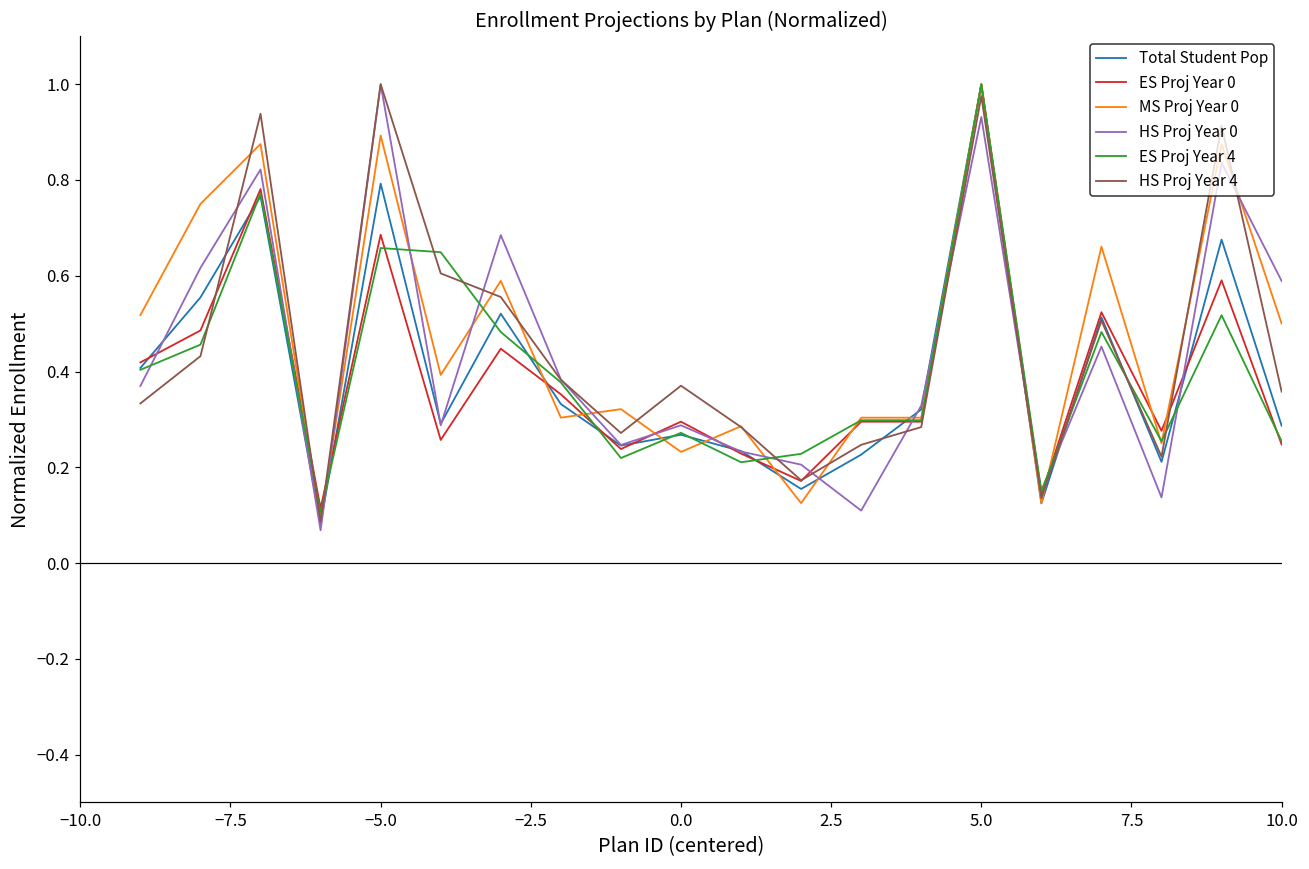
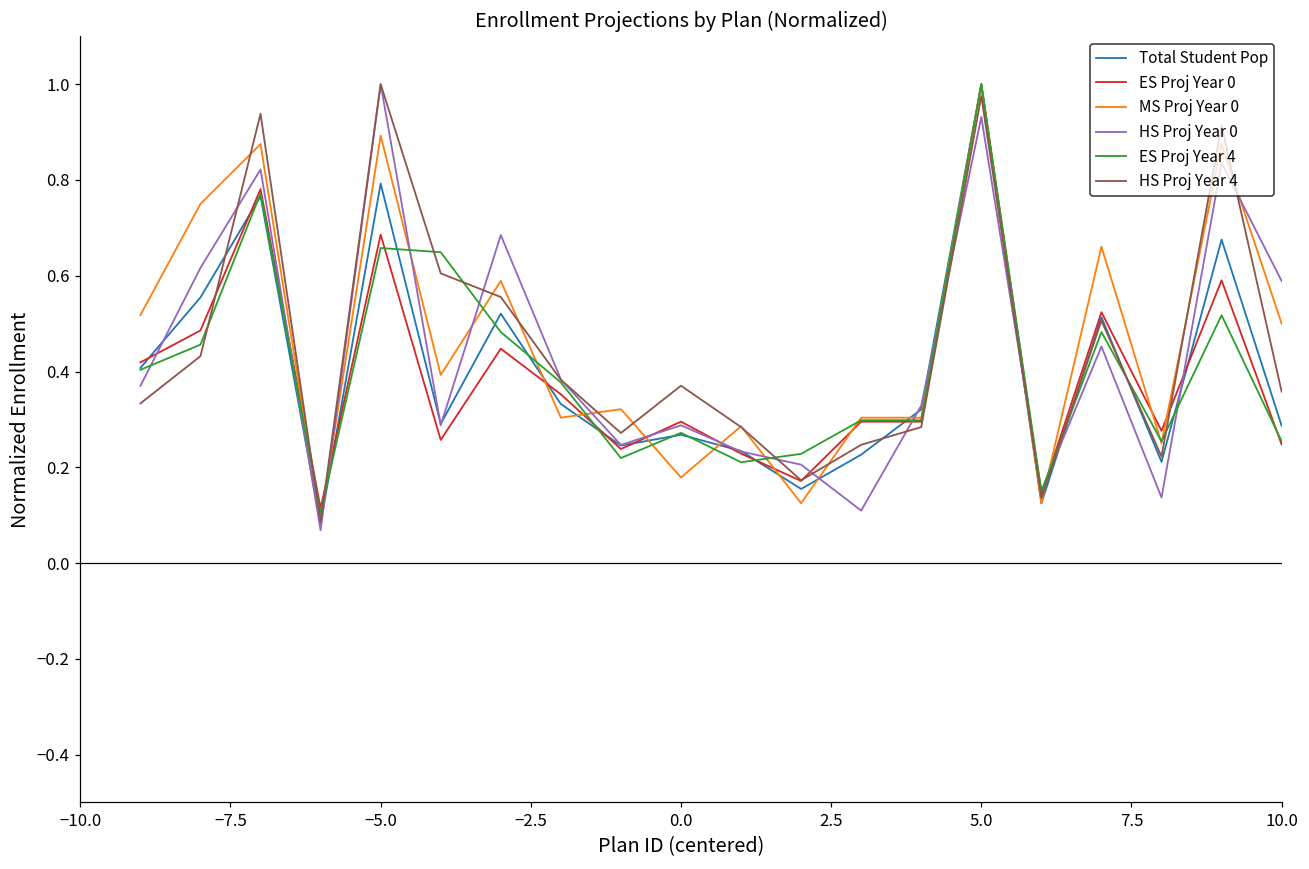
  {
    "Total Student Pop": {
      "−5.0": 0.79,
      "10.0": 0.29
    },
    "ES Proj Year 0": {
      "−5.0": 0.69,
      "0.0": 0.30,
      "10.0": 0.25
    },
    "MS Proj Year 0": {
      "−5.0": 0.89,
-     "0.0": 0.23,
+     "0.0": 0.18,
      "10.0": 0.50
    },
    "HS Proj Year 0": {
      "0.0": 0.29,
      "5.0": 0.93,
      "10.0": 0.59
    },
    "ES Proj Year 4": {
      "−5.0": 0.66,
      "10.0": 0.25
    },
    "HS Proj Year 4": {
      "0.0": 0.37,
      "5.0": 0.98,
      "10.0": 0.36
    }
  }
